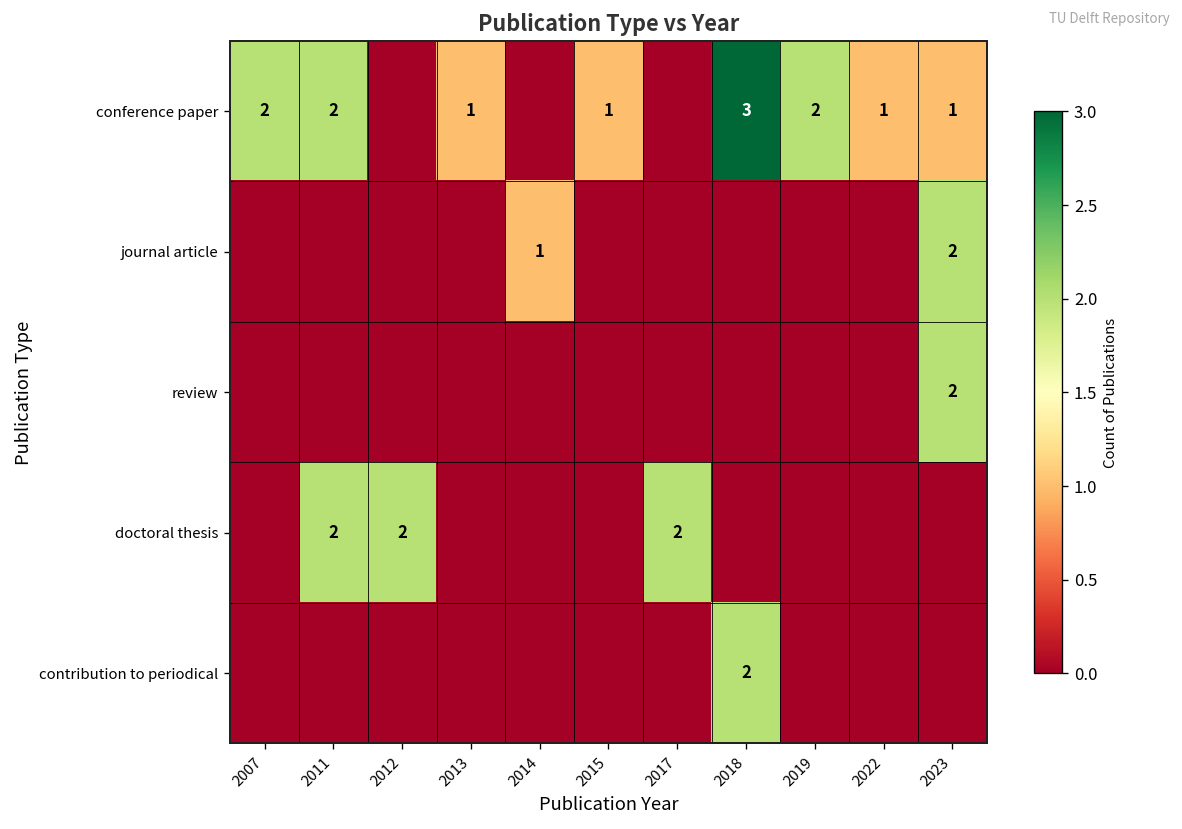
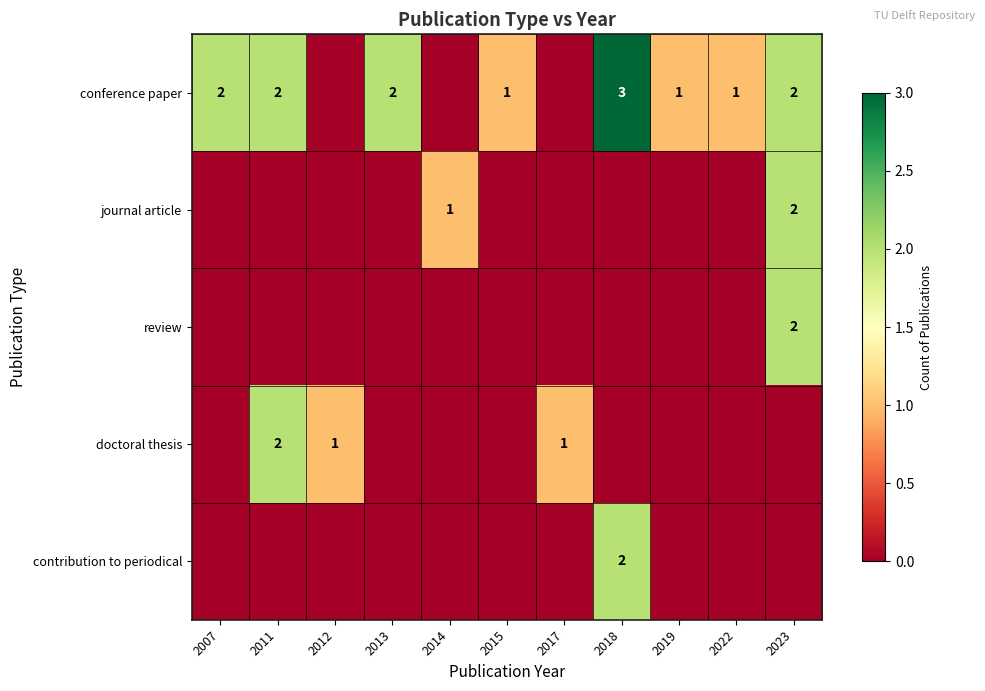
  {
    "conference paper": {
      "2007": 2,
      "2011": 2,
-     "2013": 1,
+     "2013": 2,
      "2015": 1,
      "2018": 3,
-     "2019": 2,
+     "2019": 1,
      "2022": 1,
-     "2023": 1
+     "2023": 2
    },
    "journal article": {
      "2014": 1,
      "2023": 2
    },
    "review": {
      "2023": 2
    },
    "doctoral thesis": {
      "2011": 2,
-     "2012": 2,
-     "2017": 2
+     "2012": 1,
+     "2017": 1
    },
    "contribution to periodical": {
      "2018": 2
    }
  }
